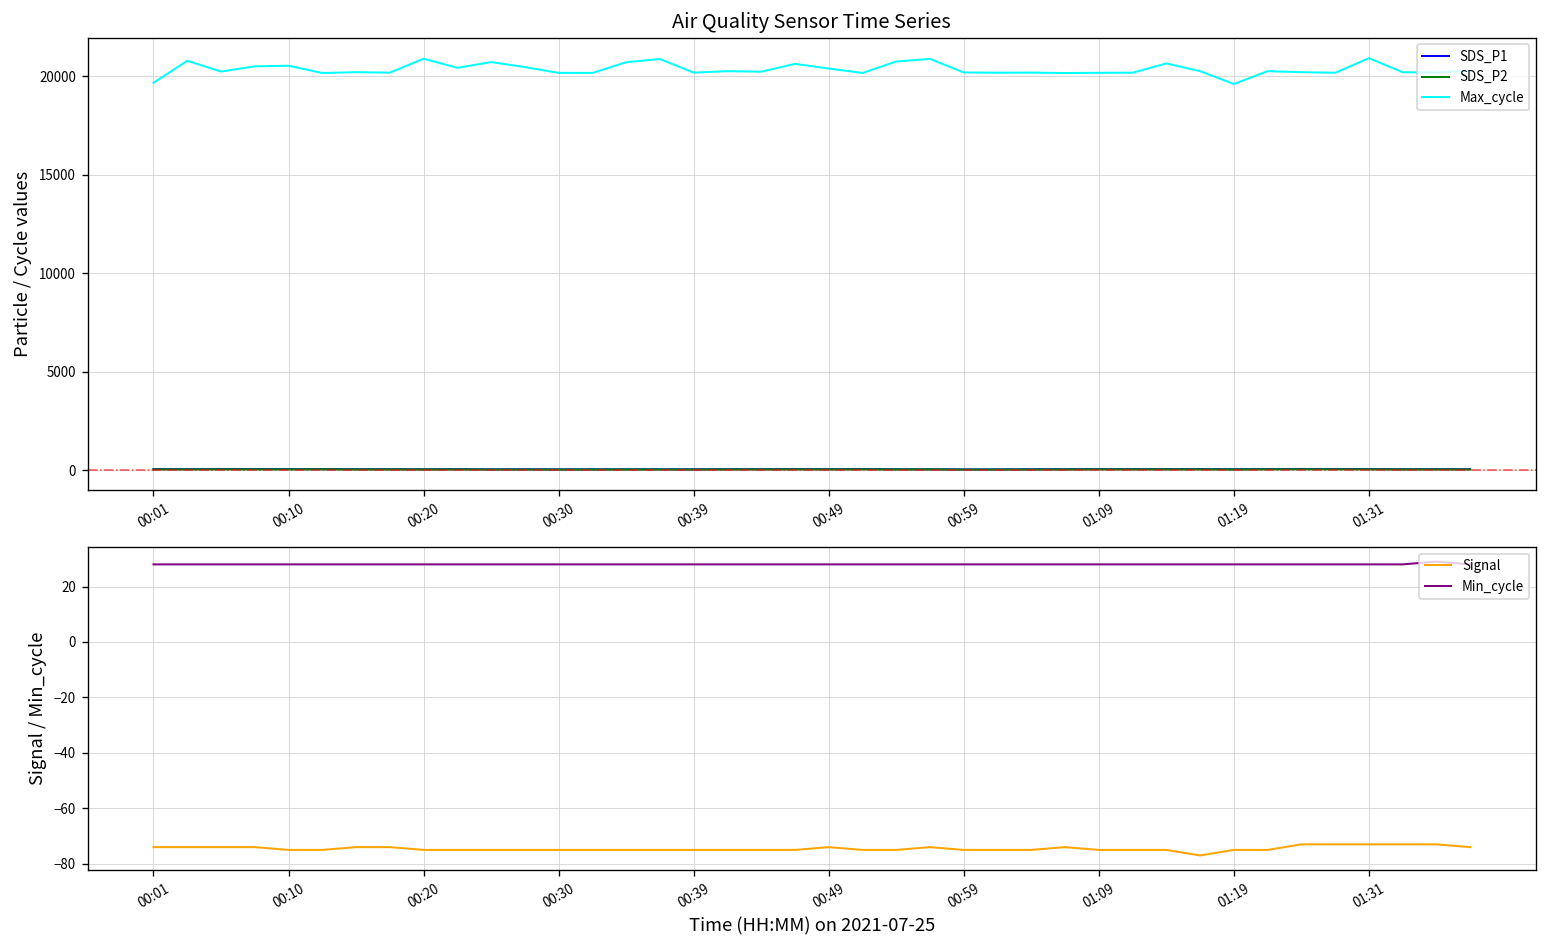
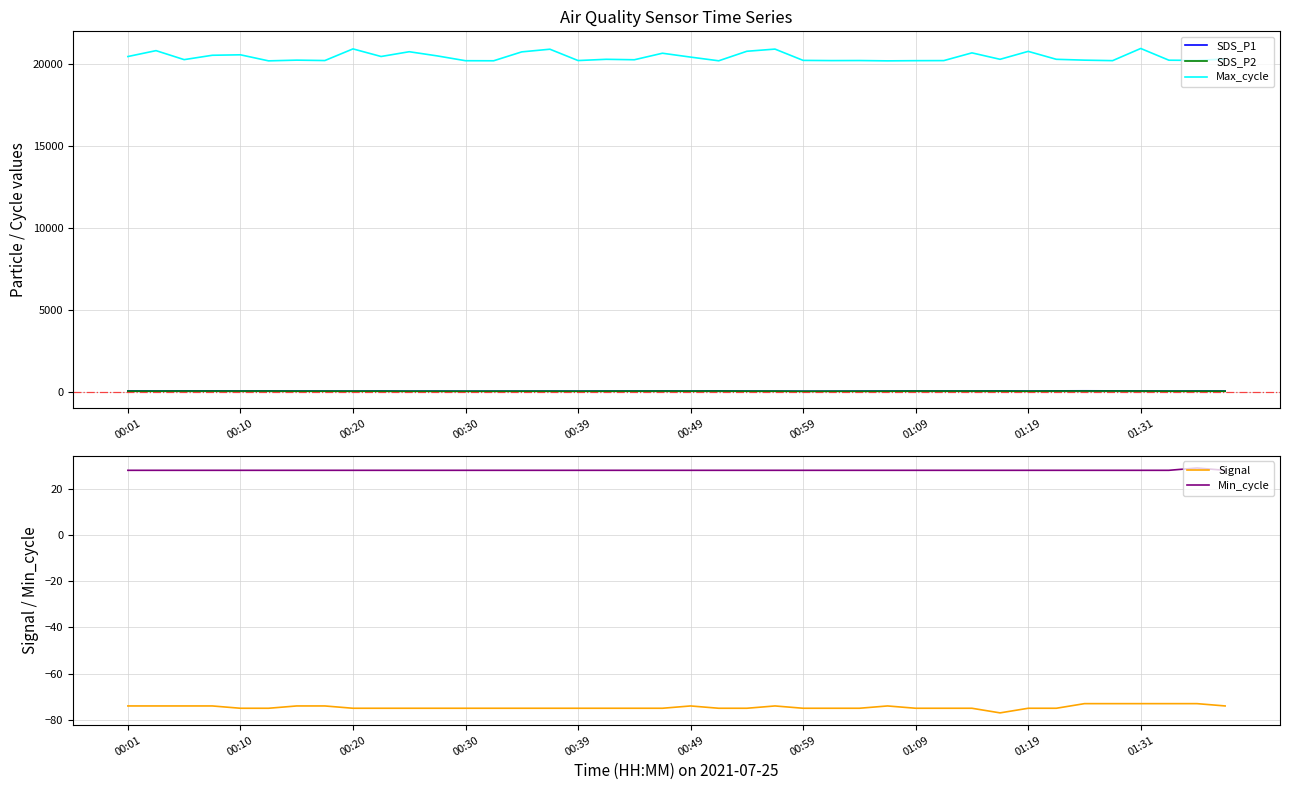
  {
    "Air Quality Sensor Time Series": {
      "SDS_P2": {
        "00:20": 0,
        "00:30": 0,
        "00:39": 0,
        "00:59": 0,
        "01:19": 0
      },
      "Max_cycle": {
-       "00:01": 19700,
+       "00:01": 20400,
        "00:10": 20500,
        "00:20": 20900,
        "00:30": 20200,
        "00:39": 20200,
        "00:49": 20400,
        "00:59": 20200,
        "01:09": 20200,
-       "01:19": 19600,
+       "01:19": 20800,
        "01:31": 20900
      }
    }
  }
